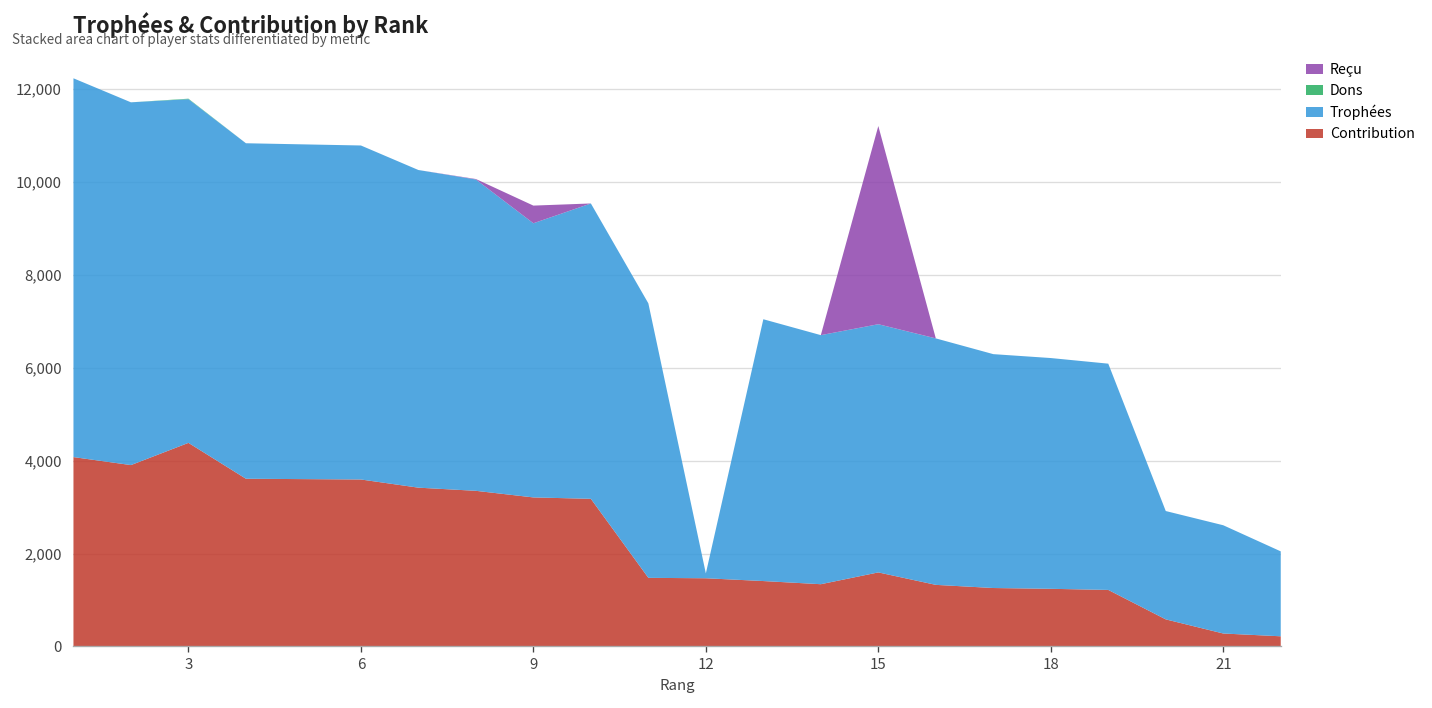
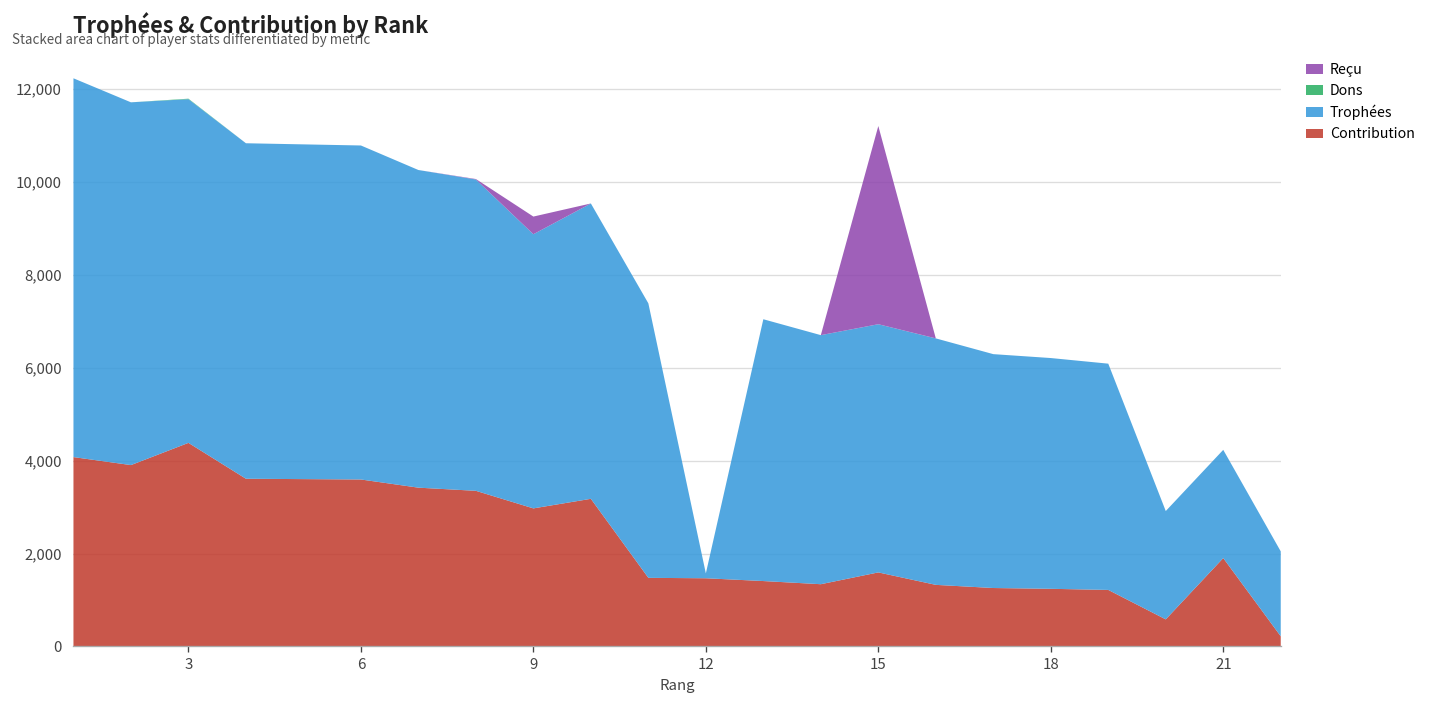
  {
    "Contribution": {
      "3": "4,400",
      "6": "3,600",
-     "9": "3,200",
+     "9": "3,000",
      "12": "1,500",
      "15": "1,600",
      "18": "1,200",
-     "21": "300"
+     "21": "1,900"
    },
    "Reçu": {
      "9": "400",
      "15": "4,300"
    }
  }
